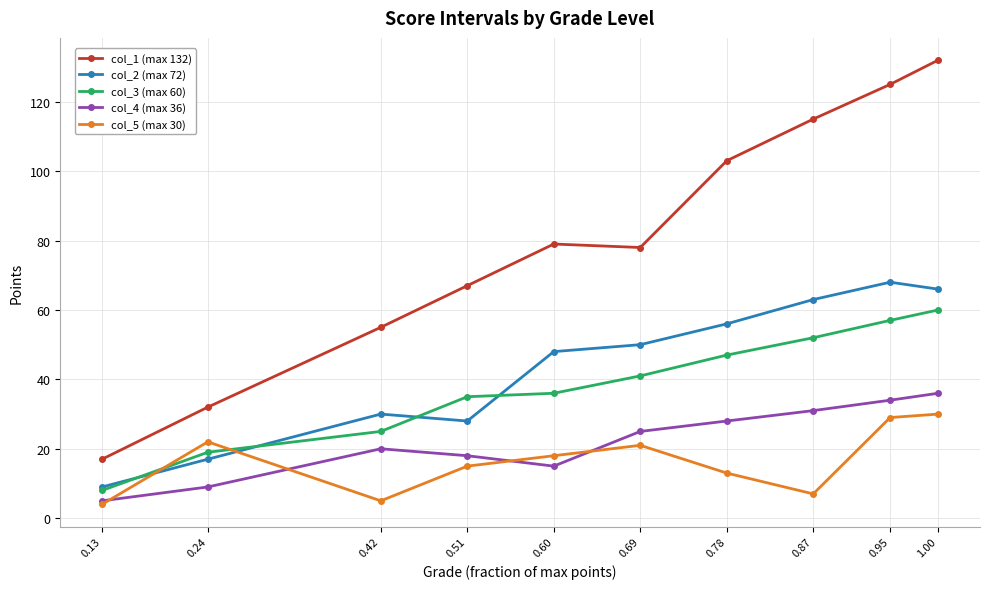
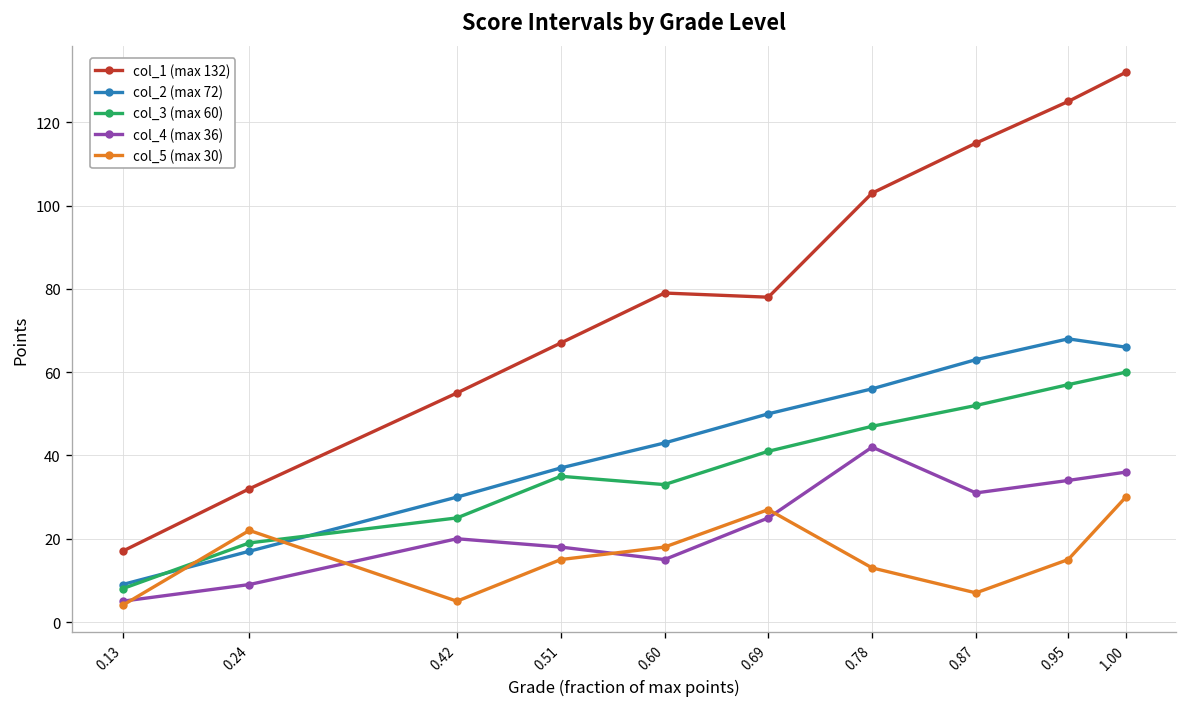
  {
    "col_1 (max 132)": {
      "0.13": 17,
      "0.24": 32,
      "0.42": 55,
      "0.51": 67,
      "0.60": 79,
      "0.69": 78,
      "0.78": 103,
      "0.87": 115,
      "0.95": 125,
      "1.00": 132
    },
    "col_2 (max 72)": {
      "0.13": 9,
      "0.24": 17,
      "0.42": 30,
-     "0.51": 28,
-     "0.60": 48,
+     "0.51": 37,
+     "0.60": 43,
      "0.69": 50,
      "0.78": 56,
      "0.87": 63,
      "0.95": 68,
      "1.00": 66
    },
    "col_3 (max 60)": {
      "0.13": 8,
      "0.24": 19,
      "0.42": 25,
      "0.51": 35,
-     "0.60": 36,
+     "0.60": 33,
      "0.69": 41,
      "0.78": 47,
      "0.87": 52,
      "0.95": 57,
      "1.00": 60
    },
    "col_4 (max 36)": {
      "0.13": 5,
      "0.24": 9,
      "0.42": 20,
      "0.51": 18,
      "0.60": 15,
      "0.69": 25,
-     "0.78": 28,
+     "0.78": 42,
      "0.87": 31,
      "0.95": 34,
      "1.00": 36
    },
    "col_5 (max 30)": {
      "0.13": 4,
      "0.24": 22,
      "0.42": 5,
      "0.51": 15,
      "0.60": 18,
-     "0.69": 21,
+     "0.69": 27,
      "0.78": 13,
      "0.87": 7,
-     "0.95": 29,
+     "0.95": 15,
      "1.00": 30
    }
  }
